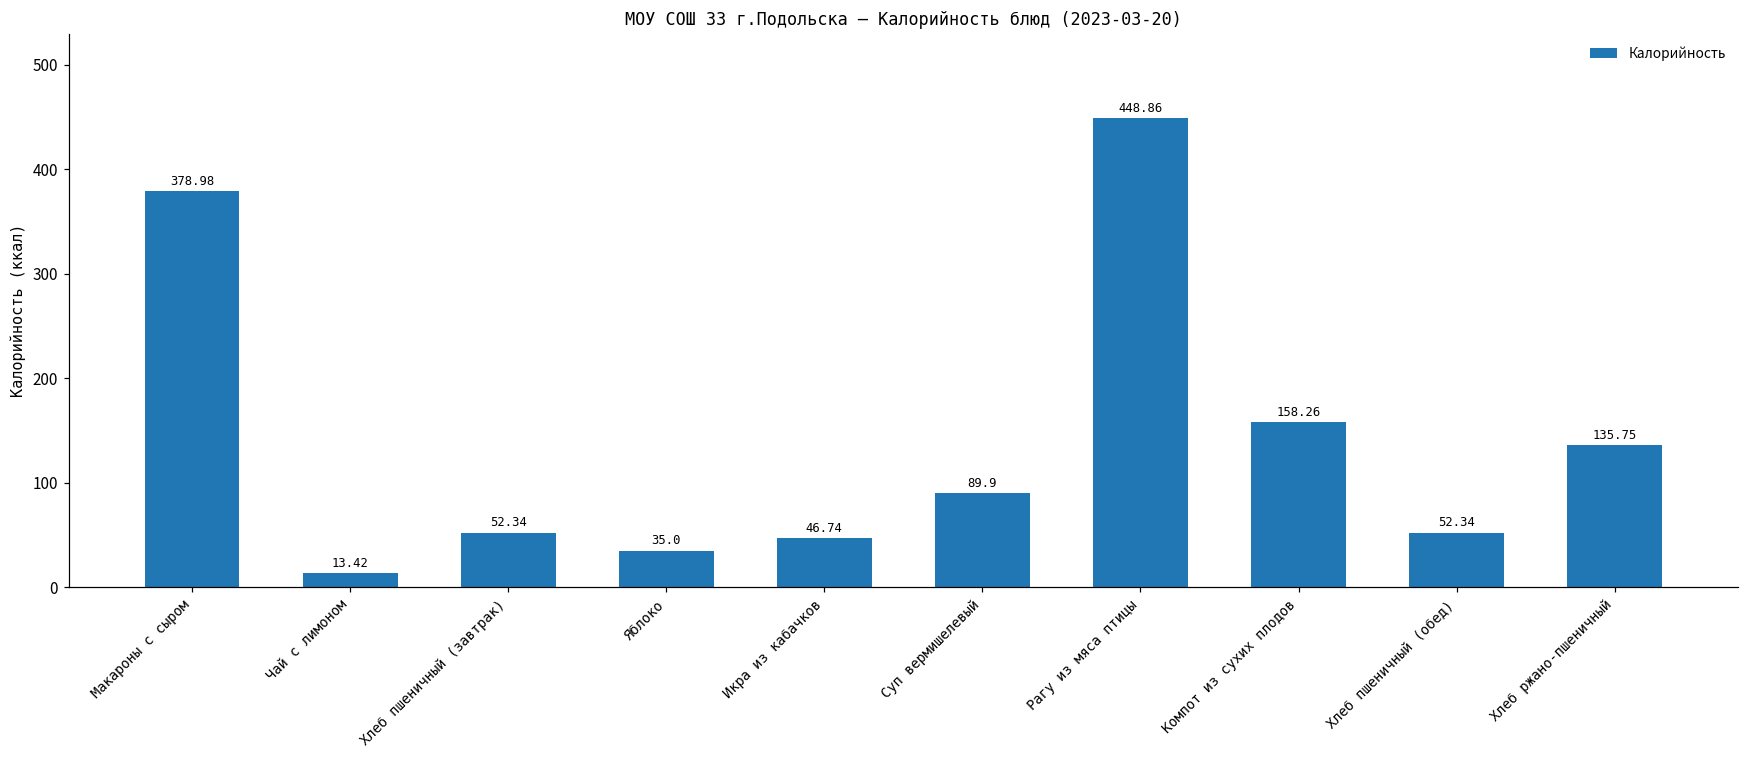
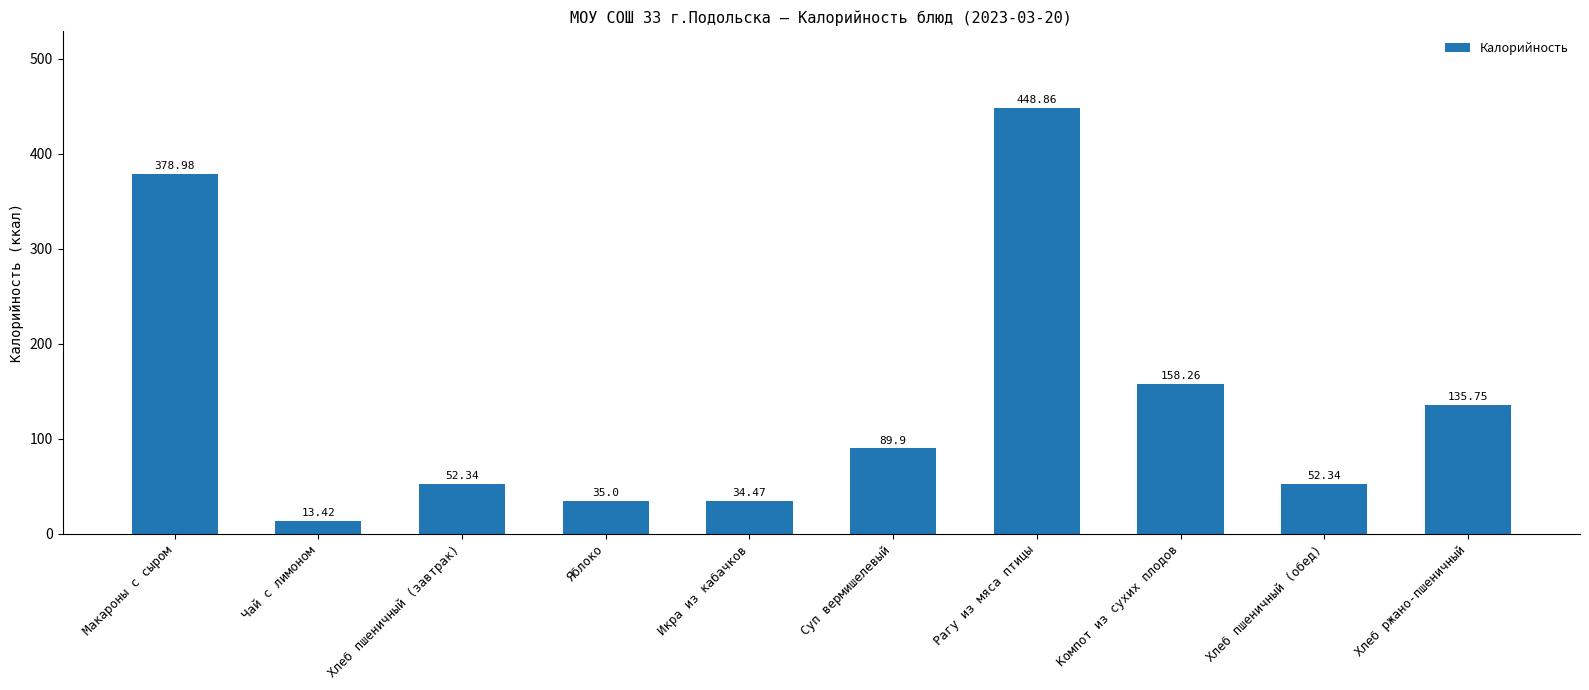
  {
    "Макароны с сыром": 378.98,
    "Чай с лимоном": 13.42,
    "Хлеб пшеничный (завтрак)": 52.34,
    "Яблоко": 35.0,
-   "Икра из кабачков": 46.74,
+   "Икра из кабачков": 34.47,
    "Суп вермишелевый": 89.9,
    "Рагу из мяса птицы": 448.86,
    "Компот из сухих плодов": 158.26,
    "Хлеб пшеничный (обед)": 52.34,
    "Хлеб ржано-пшеничный": 135.75
  }
